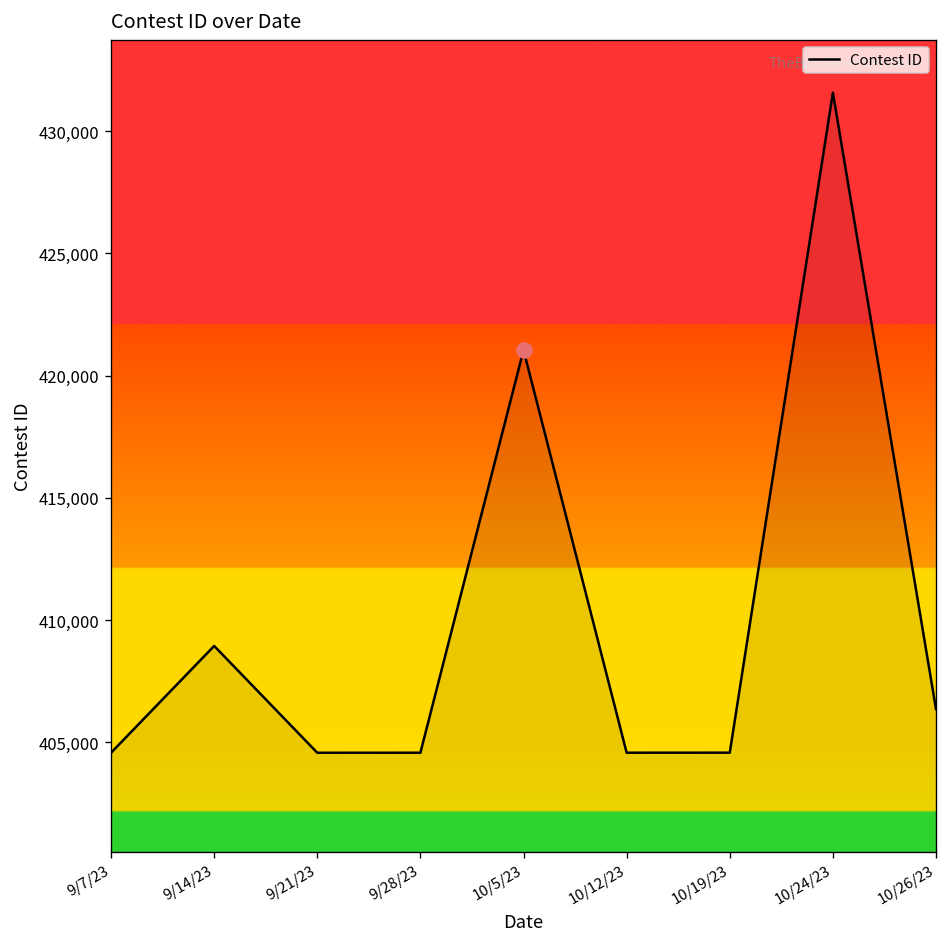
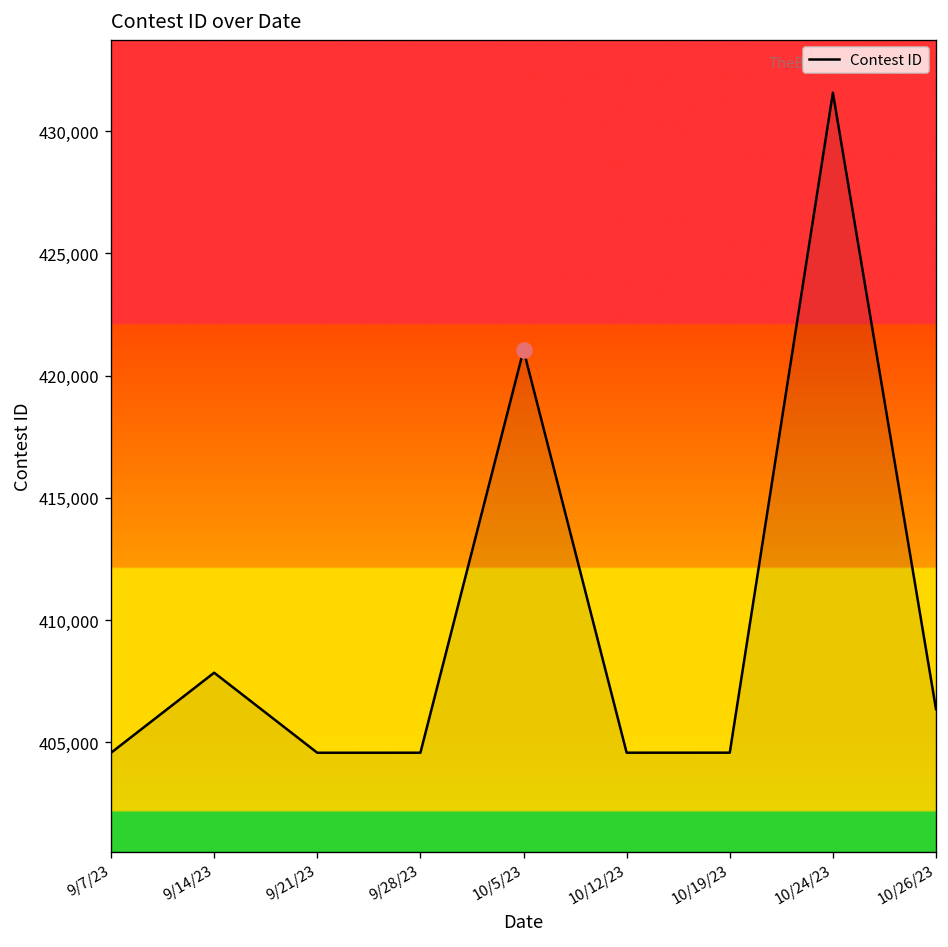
  {
    "Contest ID": {
      "9/7/23": "404,600",
-     "9/14/23": "408,900",
+     "9/14/23": "407,900",
      "9/21/23": "404,600",
      "9/28/23": "404,600",
      "10/12/23": "404,600",
      "10/19/23": "404,600",
      "10/24/23": "431,600",
      "10/26/23": "406,400"
    }
  }
